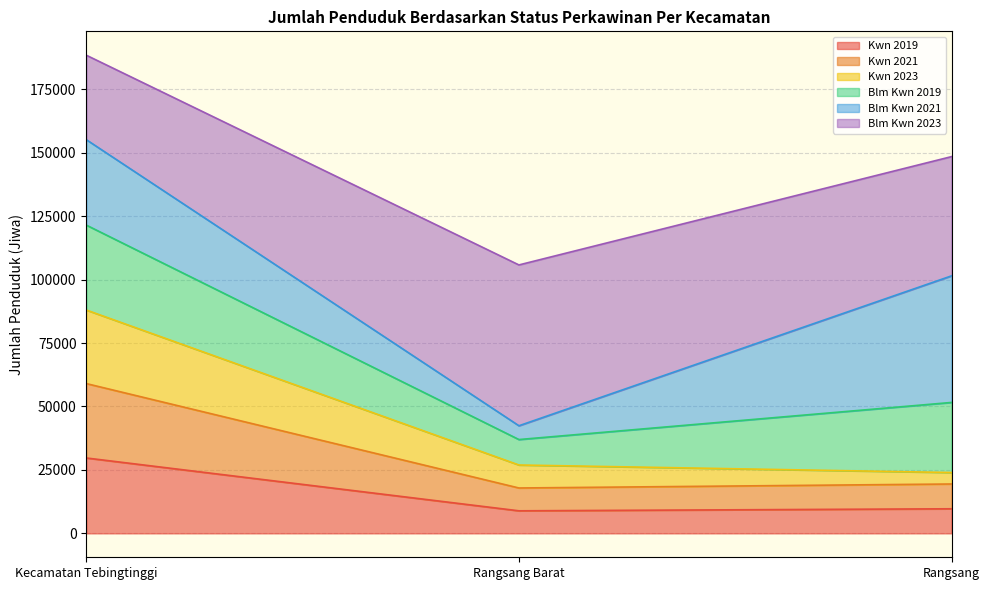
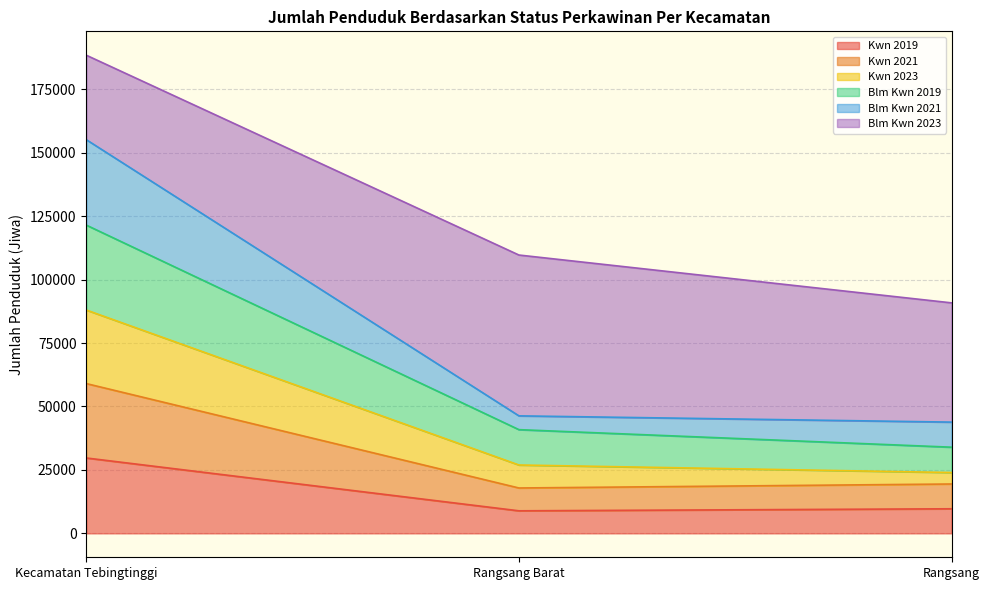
  {
    "Kwn 2023": {
      "Kecamatan Tebingtinggi": 29000,
      "Rangsang Barat": 9000,
      "Rangsang": 5000
    },
    "Blm Kwn 2019": {
      "Kecamatan Tebingtinggi": 33000,
-     "Rangsang Barat": 10000,
-     "Rangsang": 28000
+     "Rangsang Barat": 14000,
+     "Rangsang": 10000
    },
    "Blm Kwn 2021": {
      "Kecamatan Tebingtinggi": 34000,
      "Rangsang Barat": 5000,
-     "Rangsang": 50000
+     "Rangsang": 10000
    },
    "Blm Kwn 2023": {
      "Kecamatan Tebingtinggi": 33000,
      "Rangsang Barat": 63000,
      "Rangsang": 47000
    }
  }
